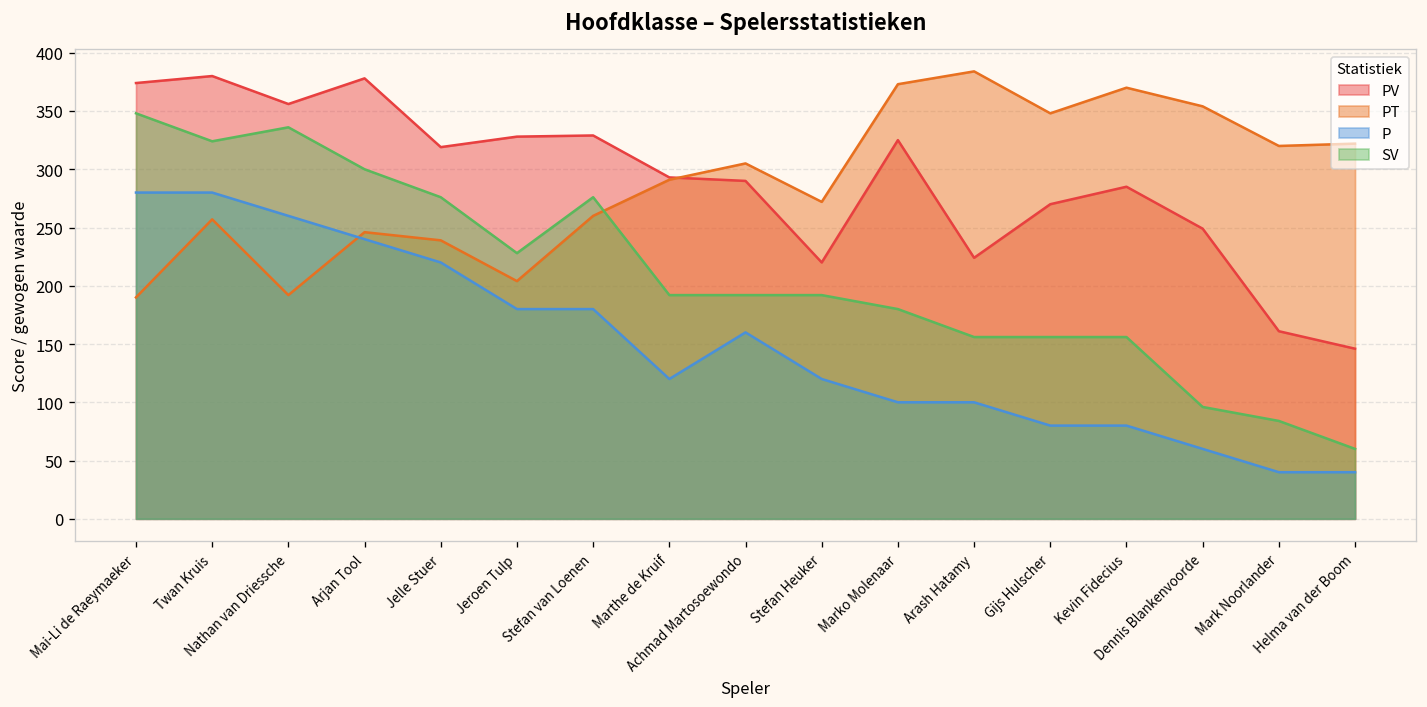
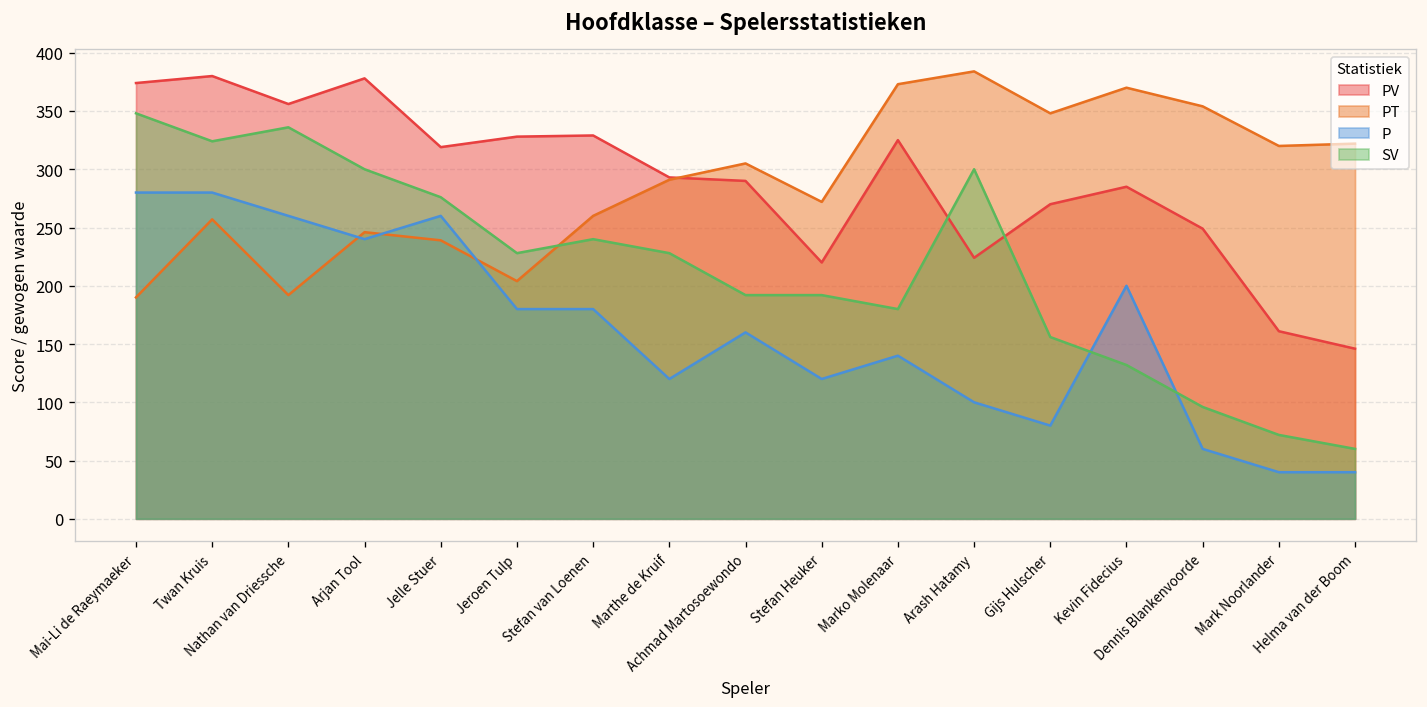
  {
    "P": {
      "Mai-Li de Raeymaeker": 280,
      "Twan Kruis": 280,
      "Nathan van Driessche": 260,
      "Arjan Tool": 240,
-     "Jelle Stuer": 220,
+     "Jelle Stuer": 260,
      "Jeroen Tulp": 180,
      "Stefan van Loenen": 180,
      "Marthe de Kruif": 120,
      "Achmad Martosoewondo": 160,
      "Stefan Heuker": 120,
-     "Marko Molenaar": 100,
+     "Marko Molenaar": 140,
      "Arash Hatamy": 100,
      "Gijs Hulscher": 80,
-     "Kevin Fidecius": 80,
+     "Kevin Fidecius": 200,
      "Dennis Blankenvoorde": 60,
      "Mark Noorlander": 40,
      "Helma van der Boom": 40
    },
    "SV": {
      "Mai-Li de Raeymaeker": 350,
      "Twan Kruis": 320,
      "Nathan van Driessche": 340,
      "Arjan Tool": 300,
      "Jelle Stuer": 280,
      "Jeroen Tulp": 230,
-     "Stefan van Loenen": 280,
-     "Marthe de Kruif": 190,
+     "Stefan van Loenen": 240,
+     "Marthe de Kruif": 230,
      "Achmad Martosoewondo": 190,
      "Stefan Heuker": 190,
      "Marko Molenaar": 180,
-     "Arash Hatamy": 160,
+     "Arash Hatamy": 300,
      "Gijs Hulscher": 160,
-     "Kevin Fidecius": 160,
+     "Kevin Fidecius": 130,
      "Dennis Blankenvoorde": 100,
-     "Mark Noorlander": 80,
+     "Mark Noorlander": 70,
      "Helma van der Boom": 60
    }
  }
